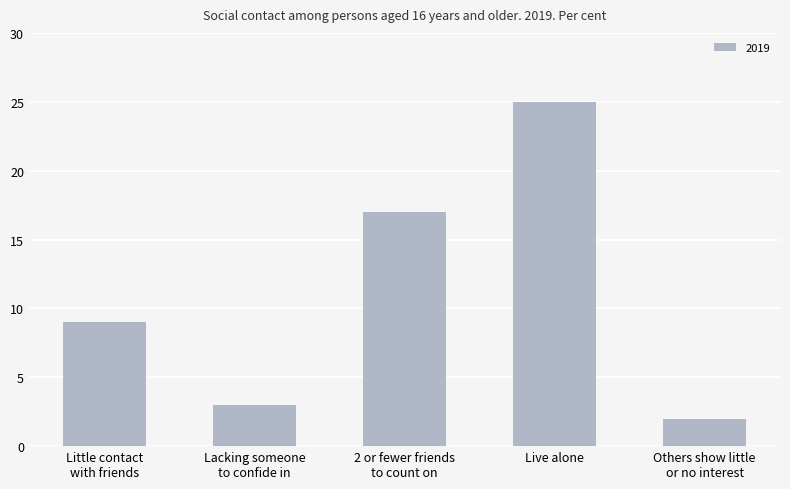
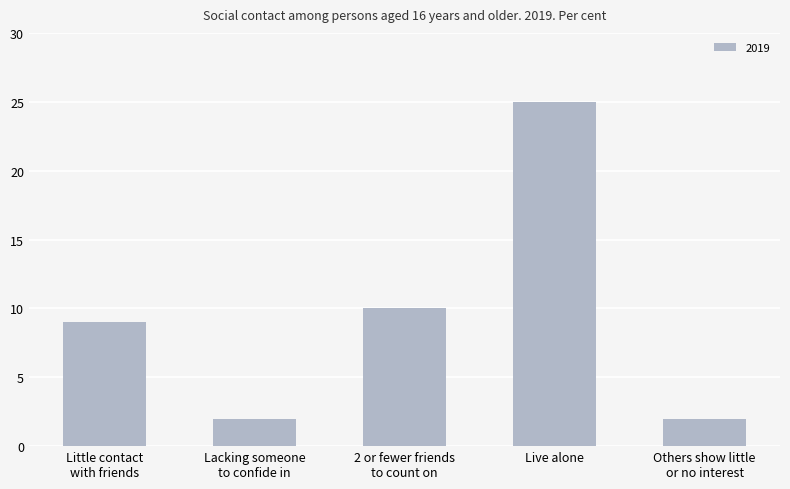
  {
    "Little contact with friends": 9,
-   "Lacking someone to confide in": 3,
-   "2 or fewer friends to count on": 17,
+   "Lacking someone to confide in": 2,
+   "2 or fewer friends to count on": 10,
    "Live alone": 25,
    "Others show little or no interest": 2
  }
